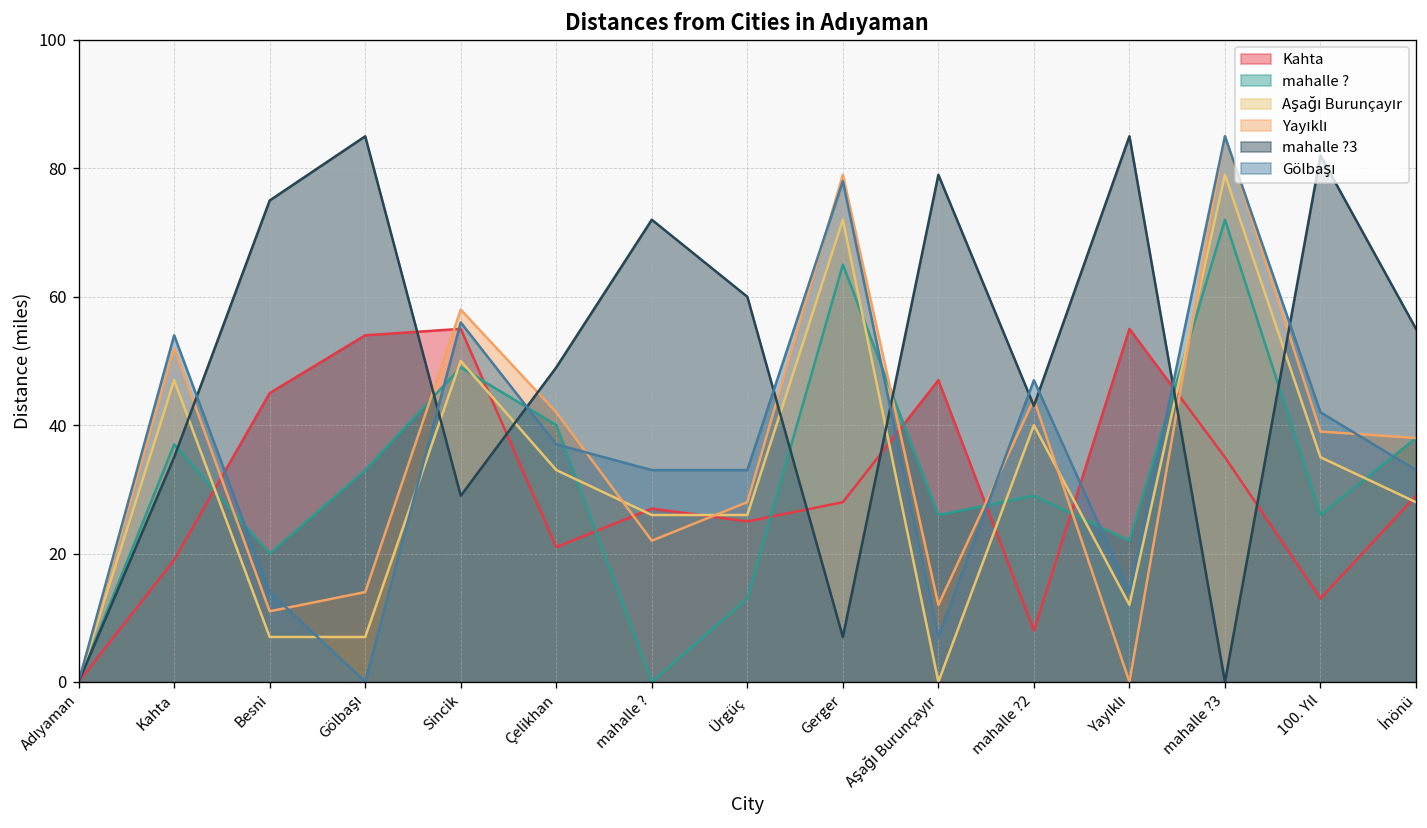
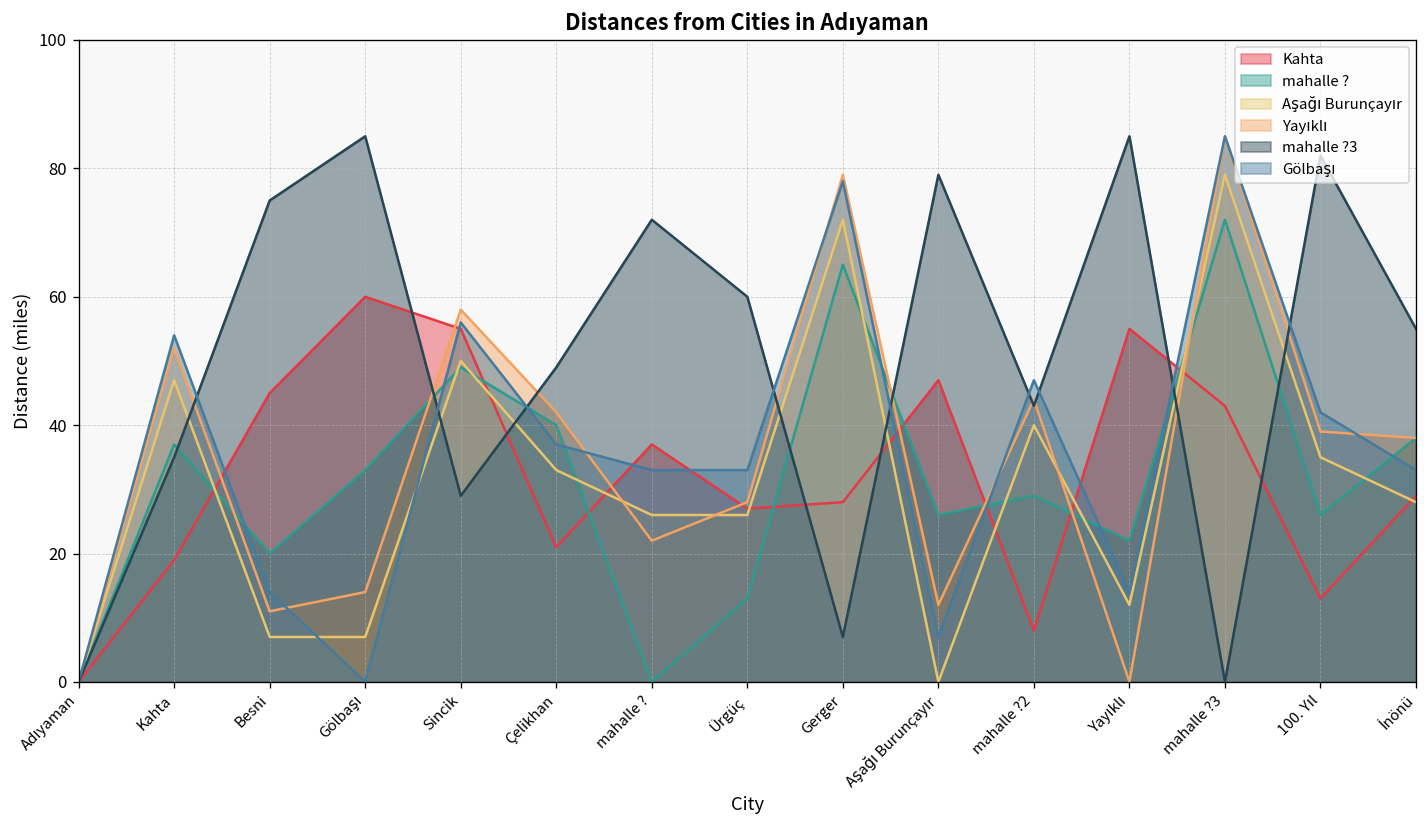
  {
    "Kahta": {
      "Kahta": 19,
      "Besni": 45,
-     "Gölbaşı": 54,
+     "Gölbaşı": 60,
      "Sincik": 55,
      "Çelikhan": 21,
-     "mahalle ?": 27,
-     "Ürgüç": 25,
+     "mahalle ?": 37,
+     "Ürgüç": 27,
      "Gerger": 28,
      "Aşağı Burunçayır": 47,
      "mahalle ?2": 8,
      "Yayıklı": 55,
-     "mahalle ?3": 35,
+     "mahalle ?3": 43,
      "100. Yıl": 13,
      "İnönü": 29
    },
    "mahalle ?3": {
      "Kahta": 35,
      "Besni": 75,
      "Gölbaşı": 85,
      "Sincik": 29,
      "Çelikhan": 49,
      "mahalle ?": 72,
      "Ürgüç": 60,
      "Gerger": 7,
      "Aşağı Burunçayır": 79,
      "mahalle ?2": 43,
      "Yayıklı": 85,
      "mahalle ?3": 0,
      "İnönü": 55
    }
  }
